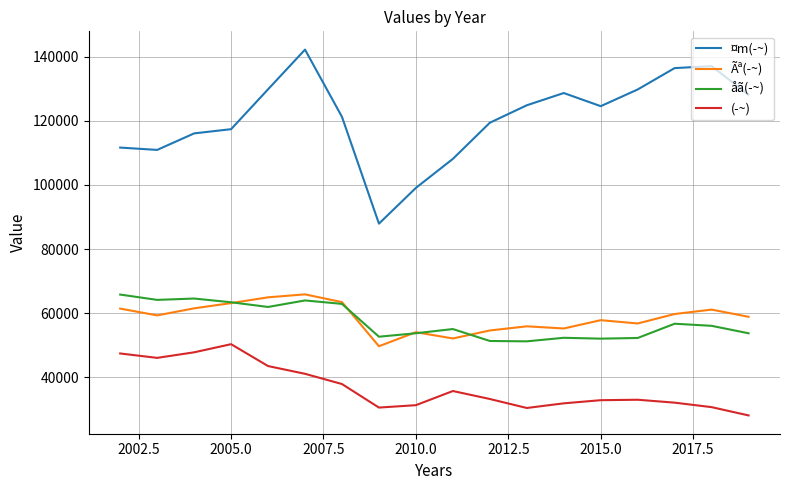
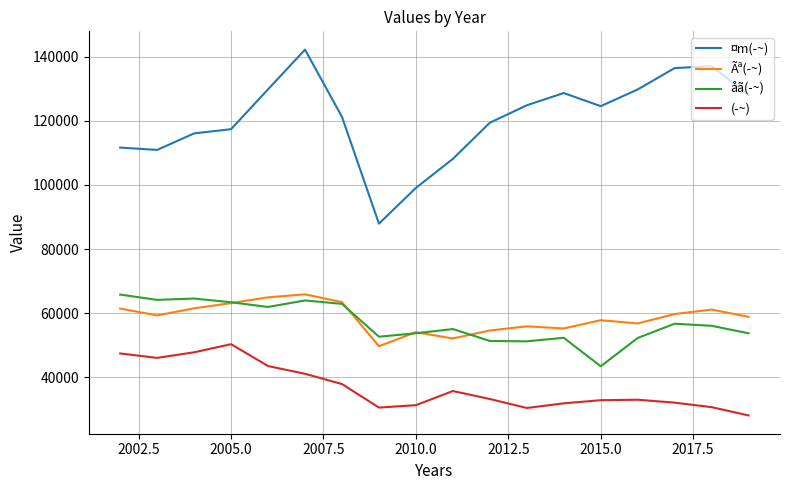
  {
    "¤m(­~)": {
      "2005.0": 117000,
      "2010.0": 99000,
      "2015.0": 125000
    },
    "Ãª(­~)": {
      "2015.0": 58000
    },
    "åã(­~)": {
-     "2015.0": 52000
+     "2015.0": 43000
    },
    "(­~)": {
      "2005.0": 50000,
      "2010.0": 31000,
      "2015.0": 33000
    }
  }
